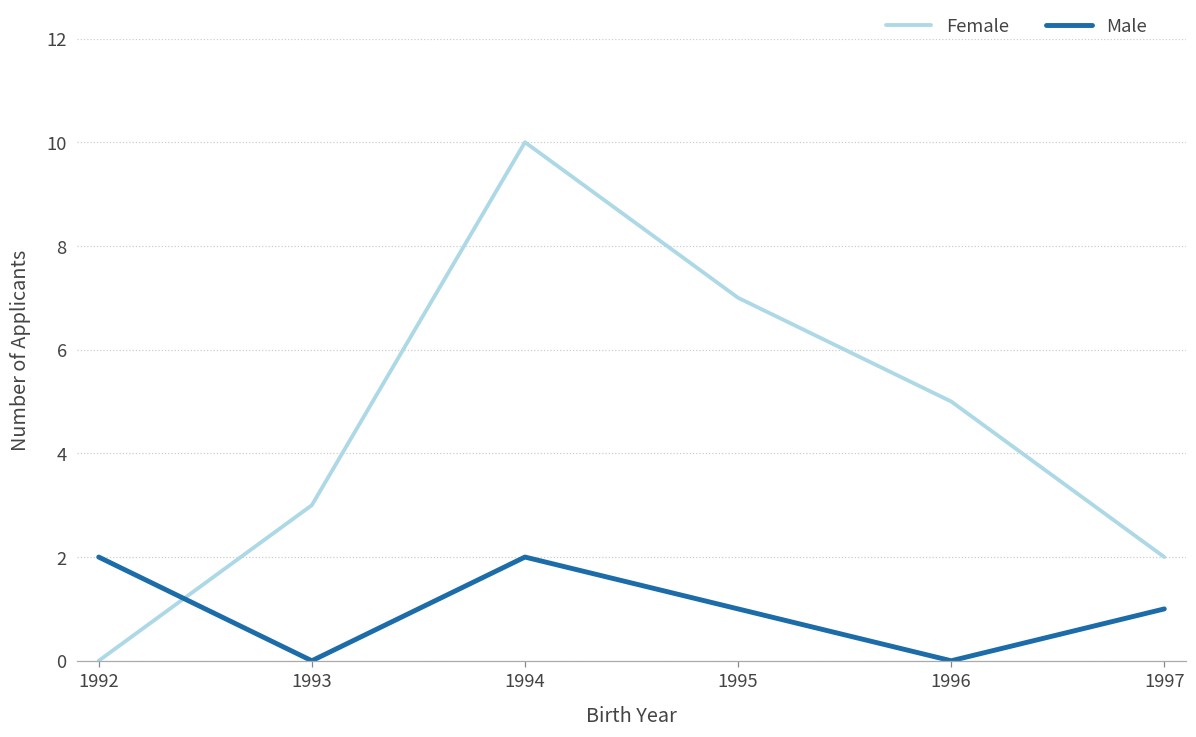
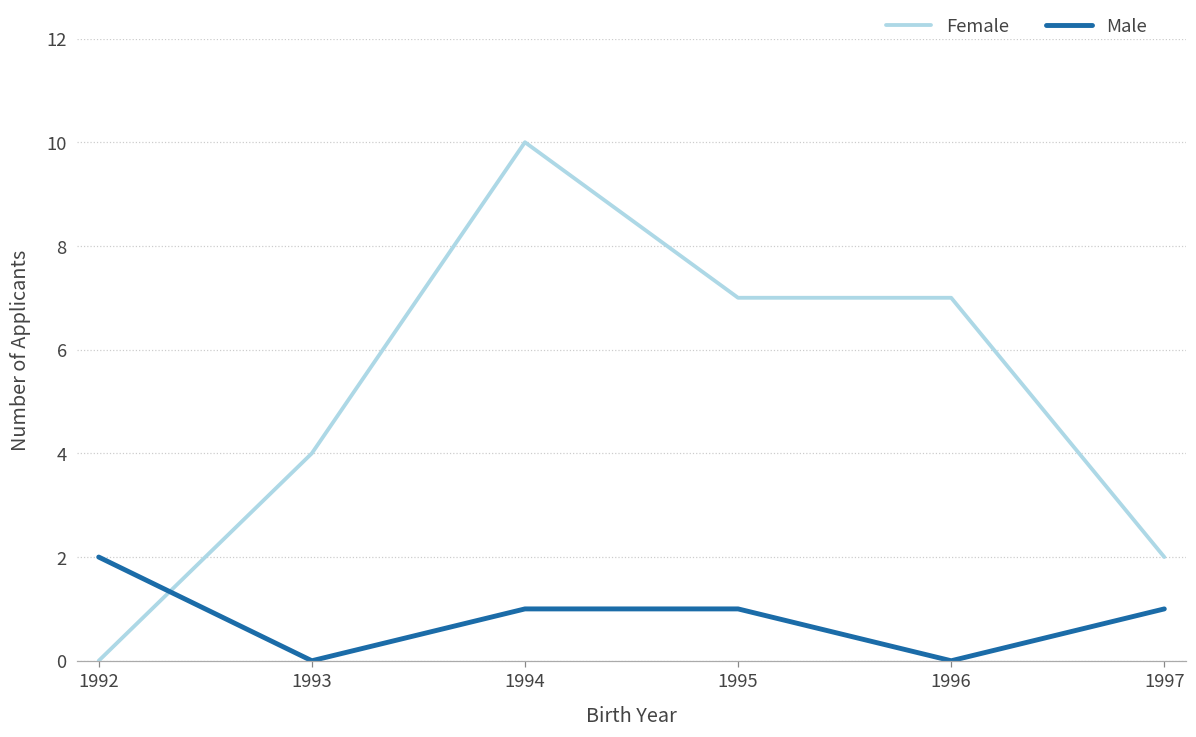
  {
    "Female": {
      "1992": 0,
-     "1993": 3,
+     "1993": 4,
      "1994": 10,
      "1995": 7,
-     "1996": 5,
+     "1996": 7,
      "1997": 2
    },
    "Male": {
      "1992": 2,
      "1993": 0,
-     "1994": 2,
+     "1994": 1,
      "1995": 1,
      "1996": 0,
      "1997": 1
    }
  }
